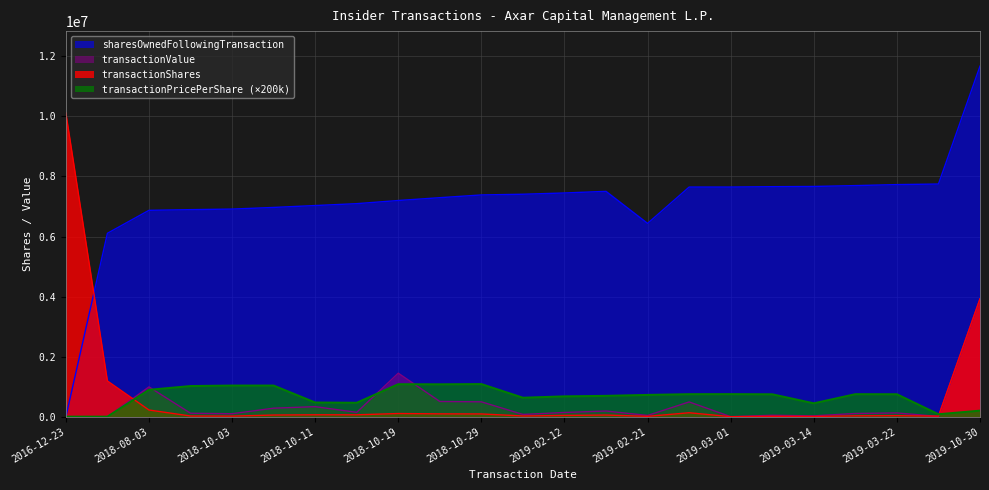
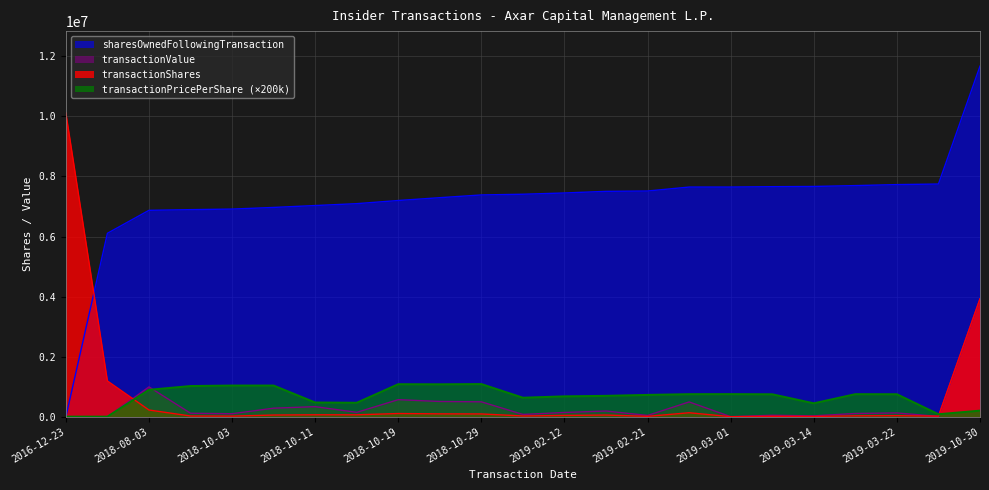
  {
    "sharesOwnedFollowingTransaction": {
      "2018-08-03": 6900000,
      "2018-10-03": 6900000,
      "2018-10-11": 7000000,
      "2018-10-19": 7200000,
      "2018-10-29": 7400000,
      "2019-02-12": 7500000,
-     "2019-02-21": 6400000,
+     "2019-02-21": 7500000,
      "2019-03-01": 7600000,
      "2019-03-14": 7700000,
      "2019-03-22": 7700000,
      "2019-10-30": 11700000
    },
    "transactionValue": {
      "2018-08-03": 1000000,
      "2018-10-11": 300000,
-     "2018-10-19": 1400000,
+     "2018-10-19": 600000,
      "2018-10-29": 500000,
      "2019-02-12": 100000,
      "2019-03-22": 100000
    },
    "transactionShares": {
      "2016-12-23": 10100000,
      "2018-08-03": 200000,
      "2018-10-11": 100000,
      "2018-10-19": 100000,
      "2018-10-29": 100000,
      "2019-02-12": 0,
      "2019-03-22": 0
    },
    "transactionPricePerShare (×200k)": {
      "2018-08-03": 900000,
      "2018-10-03": 1000000,
      "2018-10-11": 500000,
      "2018-10-19": 1100000,
      "2018-10-29": 1100000,
      "2019-02-12": 700000,
      "2019-02-21": 700000,
      "2019-03-01": 800000,
      "2019-03-14": 400000,
      "2019-03-22": 700000,
      "2019-10-30": 200000
    }
  }
